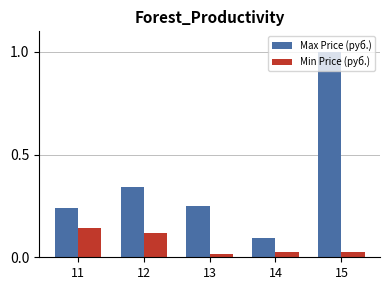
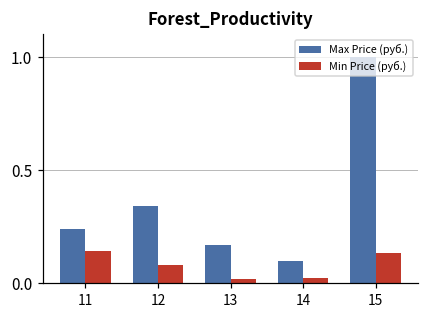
  {
    "Max Price (руб.)": {
      "11": 0.24,
      "12": 0.34,
-     "13": 0.25,
+     "13": 0.17,
      "14": 0.10
    },
    "Min Price (руб.)": {
      "11": 0.14,
-     "12": 0.12,
+     "12": 0.08,
      "13": 0.02,
      "14": 0.02,
-     "15": 0.03
+     "15": 0.13
    }
  }
